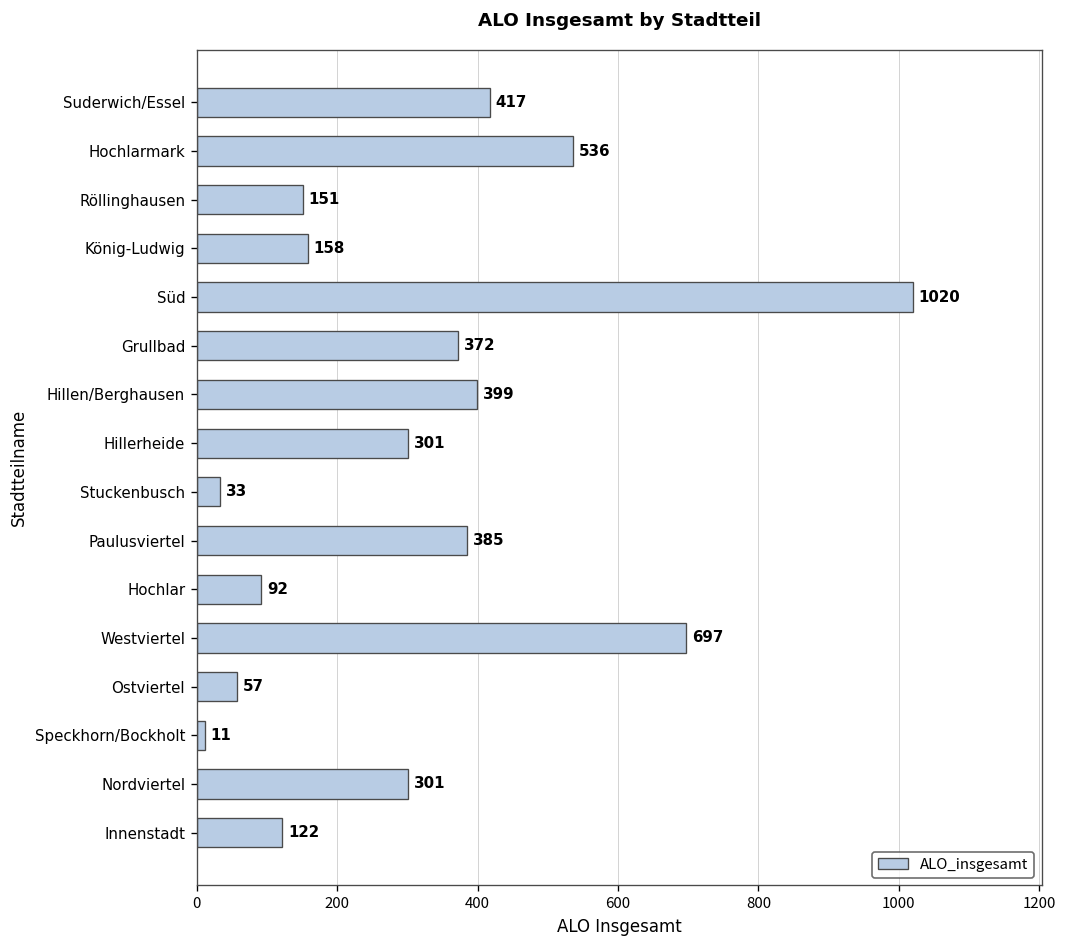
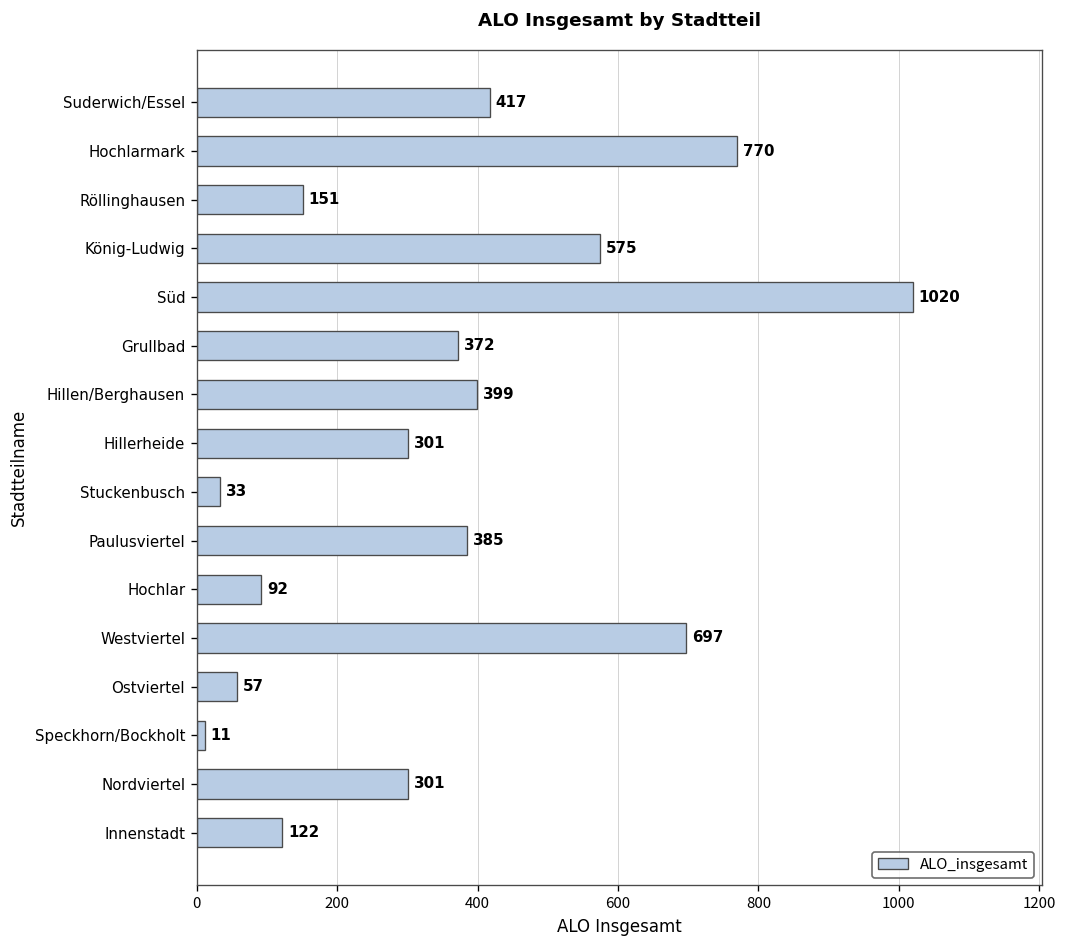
  {
    "Suderwich/Essel": 417,
-   "Hochlarmark": 536,
+   "Hochlarmark": 770,
    "Röllinghausen": 151,
-   "König-Ludwig": 158,
+   "König-Ludwig": 575,
    "Süd": 1020,
    "Grullbad": 372,
    "Hillen/Berghausen": 399,
    "Hillerheide": 301,
    "Stuckenbusch": 33,
    "Paulusviertel": 385,
    "Hochlar": 92,
    "Westviertel": 697,
    "Ostviertel": 57,
    "Speckhorn/Bockholt": 11,
    "Nordviertel": 301,
    "Innenstadt": 122
  }
